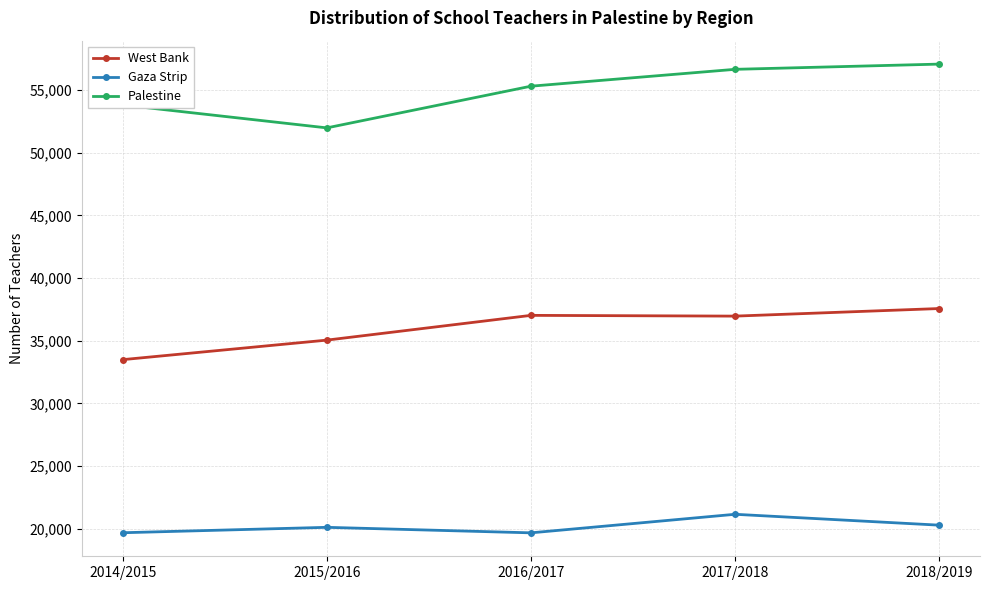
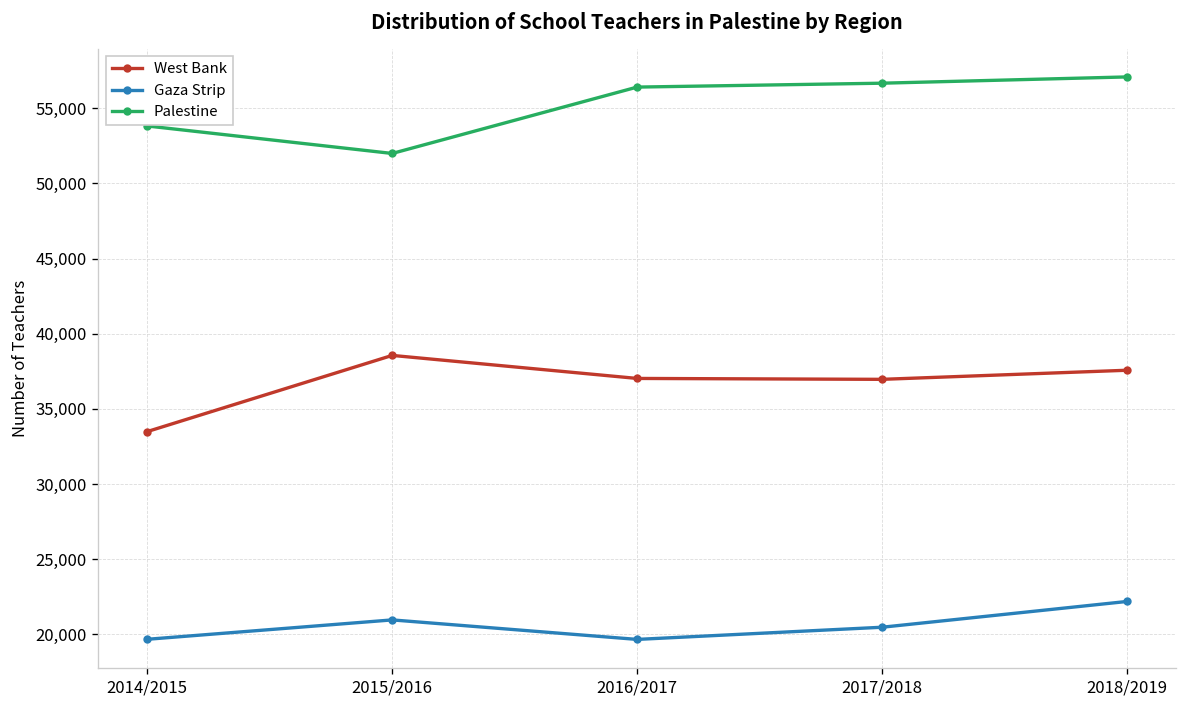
  {
    "West Bank": {
      "2014/2015": "33,500",
-     "2015/2016": "35,100",
+     "2015/2016": "38,600",
      "2016/2017": "37,000",
      "2017/2018": "37,000",
      "2018/2019": "37,600"
    },
    "Gaza Strip": {
      "2014/2015": "19,700",
-     "2015/2016": "20,100",
+     "2015/2016": "21,000",
      "2016/2017": "19,700",
-     "2017/2018": "21,100",
-     "2018/2019": "20,300"
+     "2017/2018": "20,500",
+     "2018/2019": "22,200"
    },
    "Palestine": {
      "2015/2016": "52,000",
-     "2016/2017": "55,300",
+     "2016/2017": "56,400",
      "2017/2018": "56,700",
      "2018/2019": "57,100"
    }
  }
